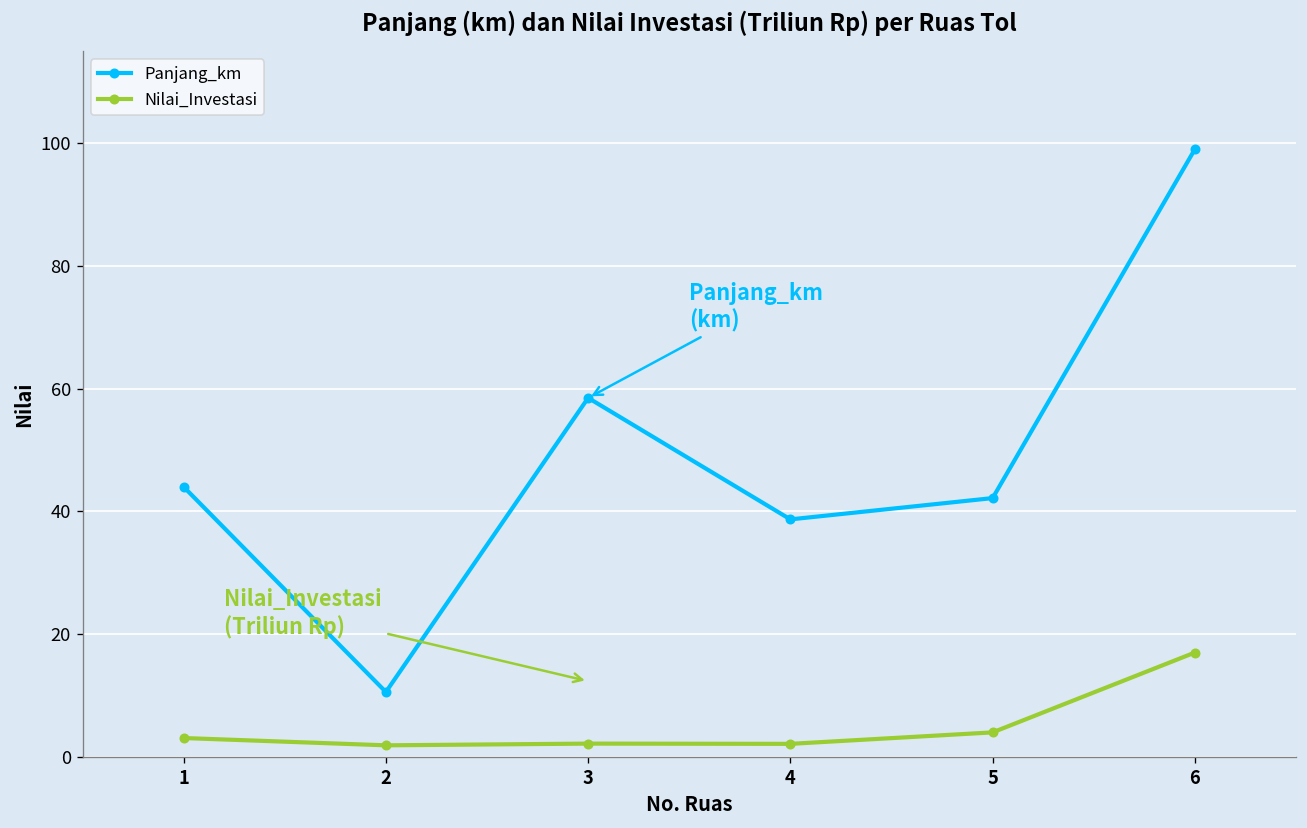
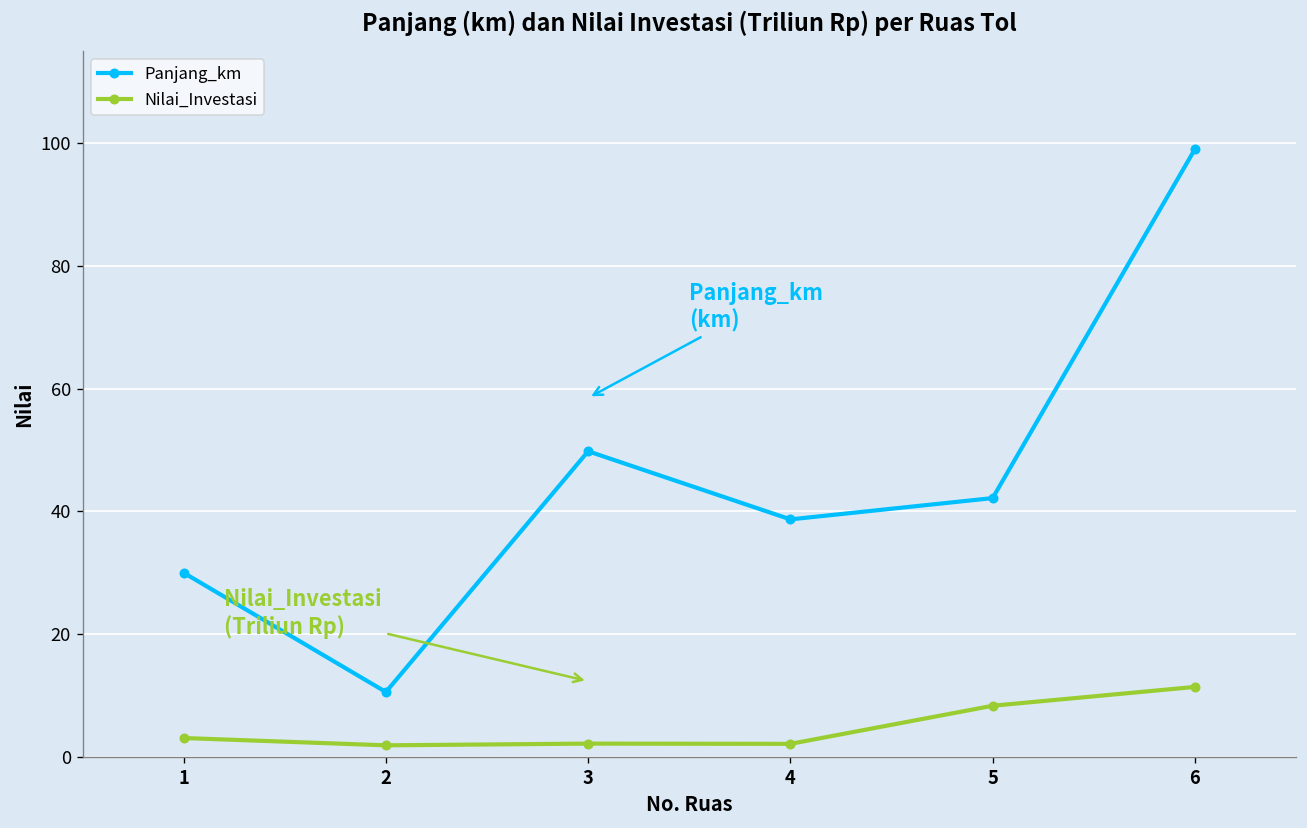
  {
    "Panjang_km": {
-     "1": 44,
+     "1": 30,
      "2": 11,
-     "3": 59,
+     "3": 50,
      "4": 39,
      "5": 42,
      "6": 99
    },
    "Nilai_Investasi": {
      "1": 3,
      "2": 2,
      "3": 2,
      "4": 2,
-     "5": 4,
-     "6": 17
+     "5": 8,
+     "6": 11
    }
  }
